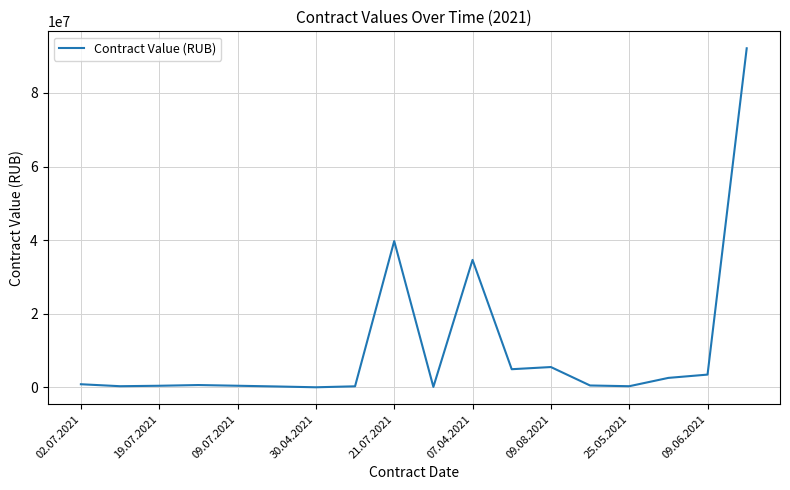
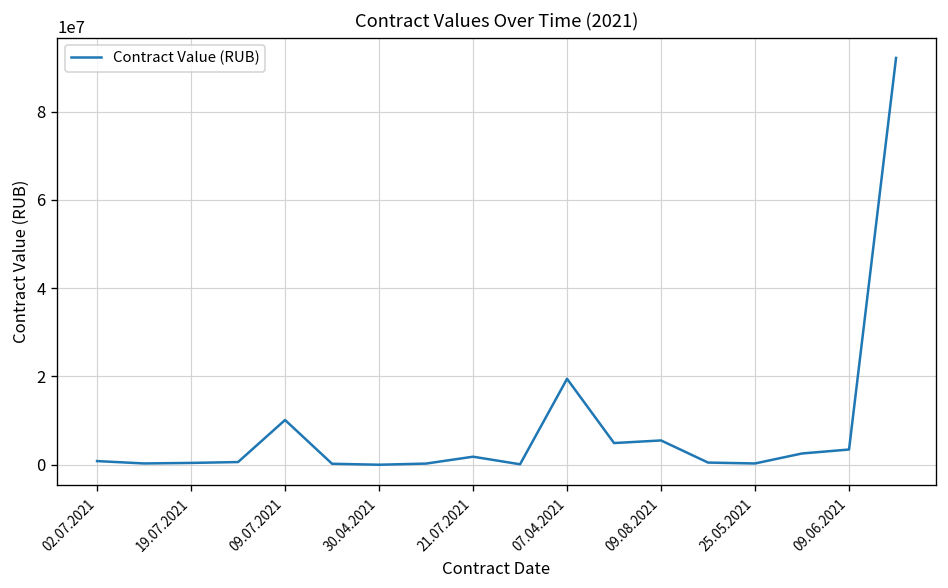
  {
    "19.07.2021": 0,
-   "09.07.2021": 0,
+   "09.07.2021": 10000000,
    "30.04.2021": 0,
-   "21.07.2021": 40000000,
-   "07.04.2021": 35000000,
+   "21.07.2021": 2000000,
+   "07.04.2021": 19000000,
    "09.08.2021": 6000000,
    "25.05.2021": 0,
    "09.06.2021": 3000000
  }
